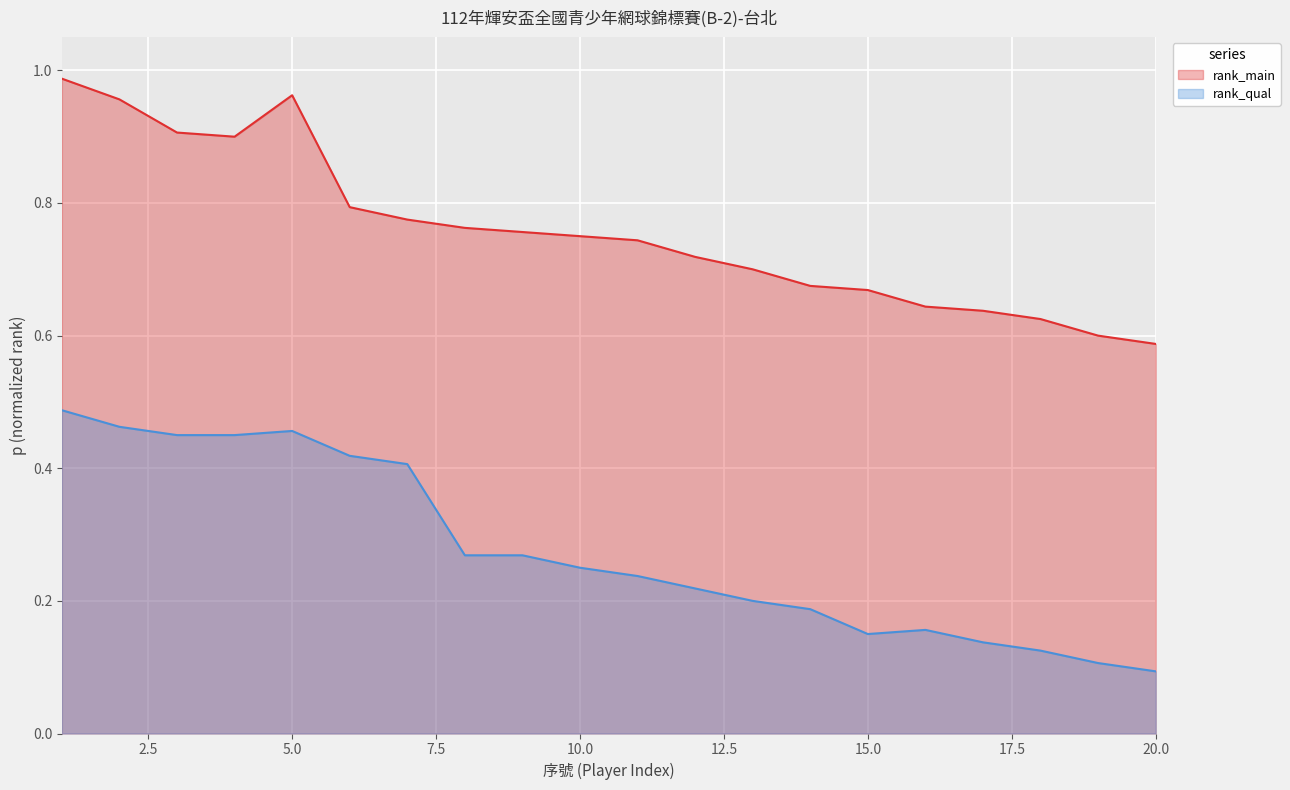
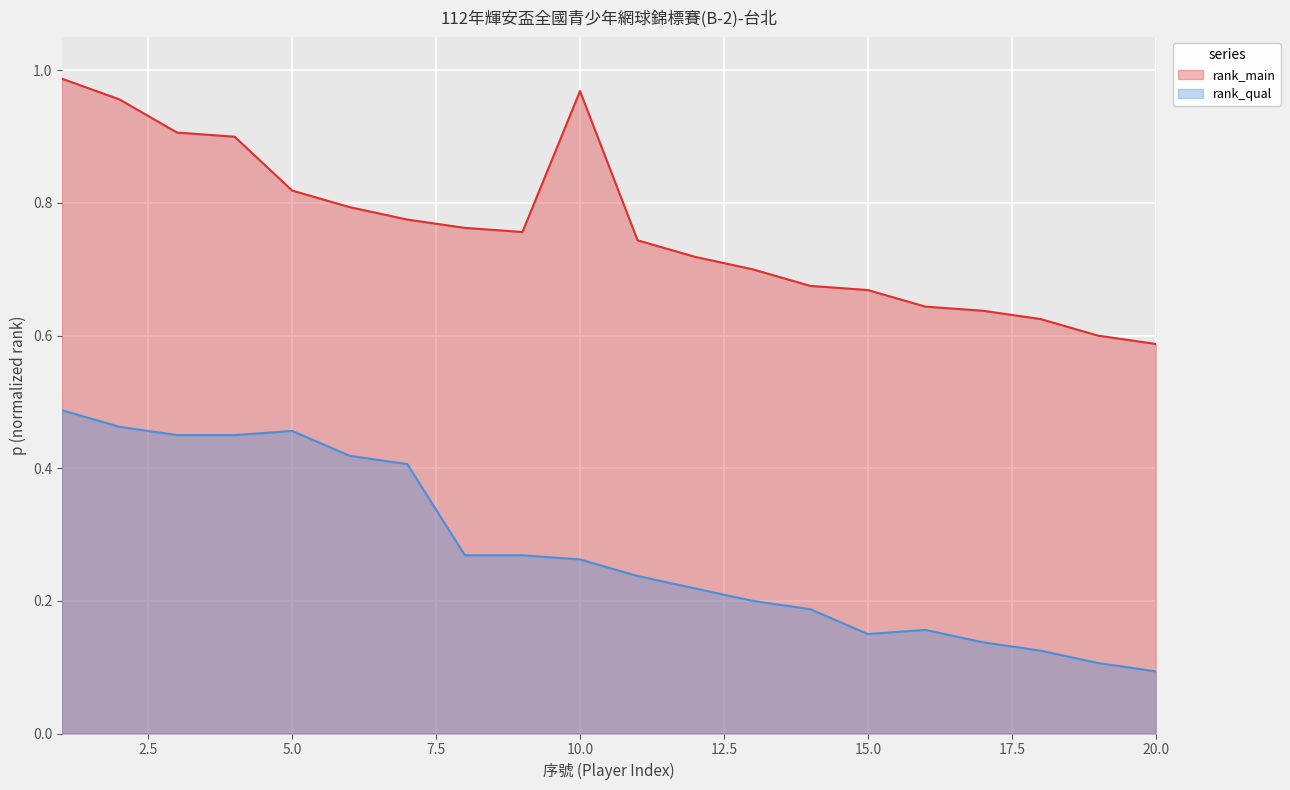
  {
    "rank_main": {
-     "5.0": 0.96,
-     "10.0": 0.75,
+     "5.0": 0.82,
+     "10.0": 0.97,
      "15.0": 0.67,
      "20.0": 0.59
    },
    "rank_qual": {
      "5.0": 0.46,
-     "10.0": 0.25,
+     "10.0": 0.26,
      "15.0": 0.15,
      "20.0": 0.09
    }
  }
